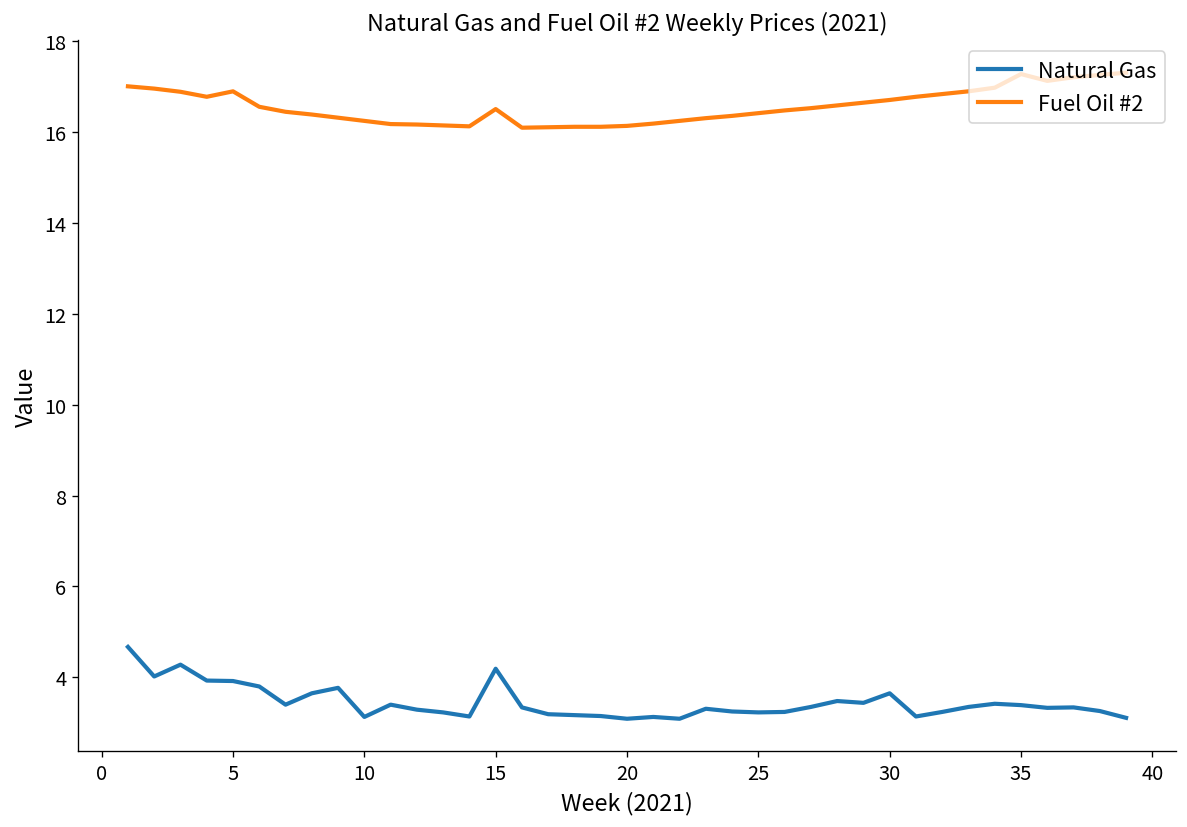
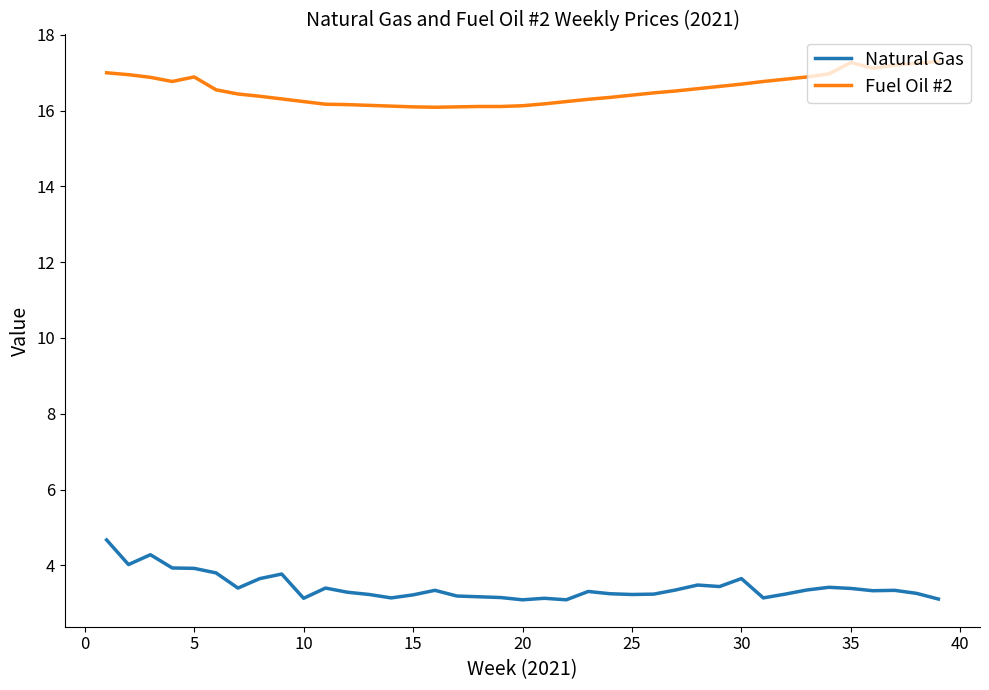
  {
    "Natural Gas": {
      "5": 3.9,
      "10": 3.1,
-     "15": 4.2,
+     "15": 3.2,
      "20": 3.1,
      "25": 3.2,
      "30": 3.7,
      "35": 3.4
    },
    "Fuel Oil #2": {
      "5": 16.9,
      "10": 16.2,
-     "15": 16.5,
+     "15": 16.1,
      "20": 16.1,
      "25": 16.4,
      "30": 16.7
    }
  }
